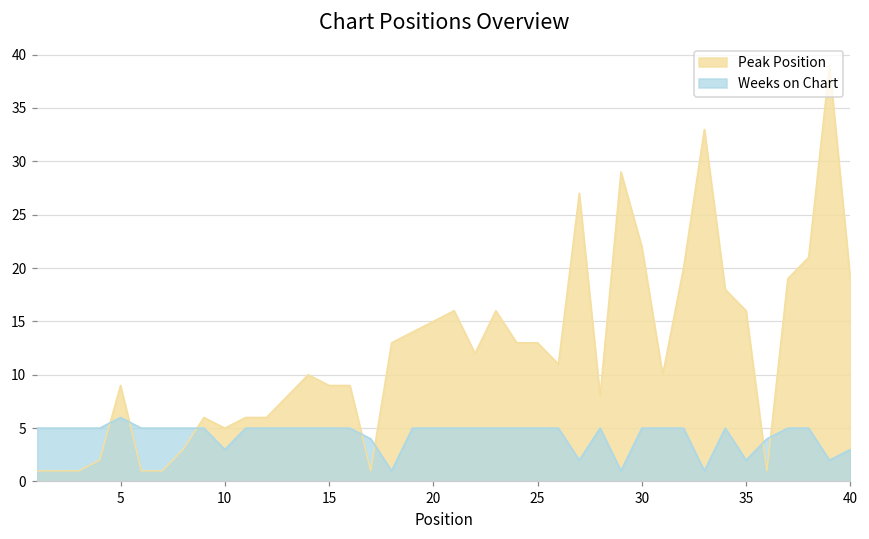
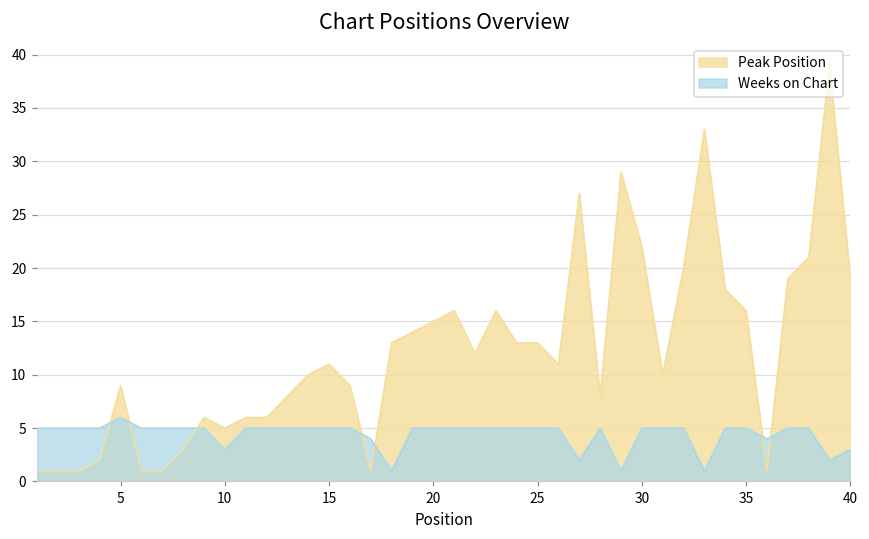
  {
    "Peak Position": {
      "5": 9,
      "10": 5,
-     "15": 9,
+     "15": 11,
      "20": 15,
      "25": 13,
      "30": 22,
      "35": 16,
      "40": 19
    },
    "Weeks on Chart": {
      "5": 6,
      "10": 3,
      "15": 5,
      "20": 5,
      "25": 5,
      "30": 5,
-     "35": 2,
+     "35": 5,
      "40": 3
    }
  }
